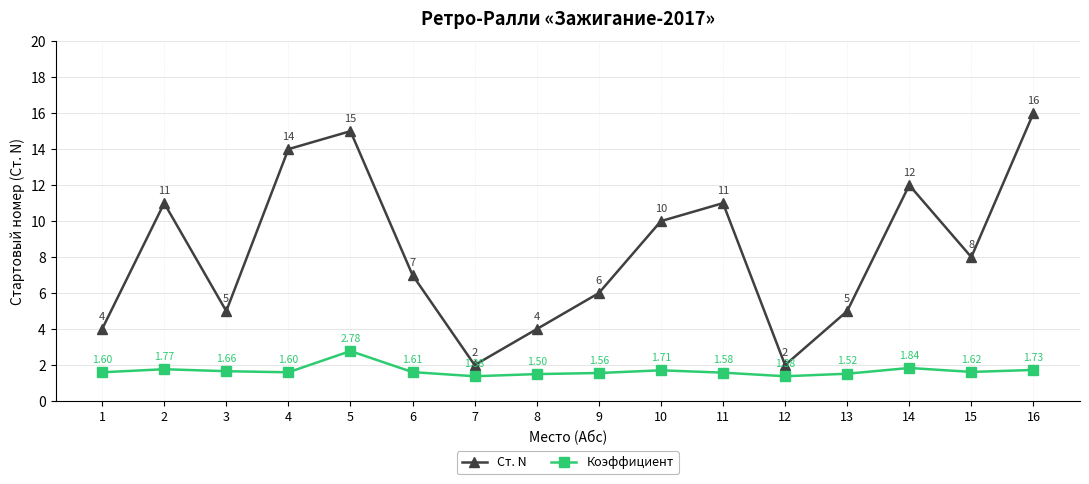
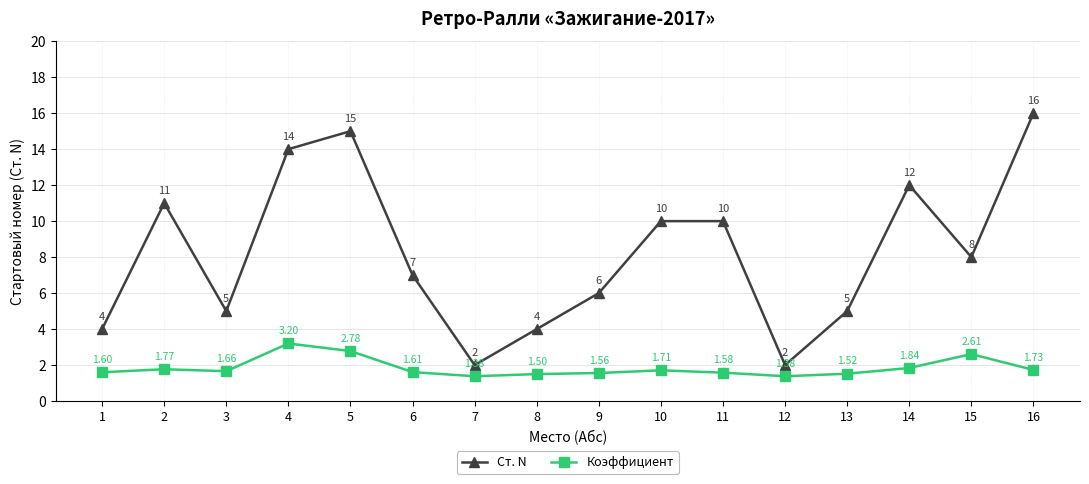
  {
    "Ст. N": {
      "1": 4,
      "2": 11,
      "3": 5,
      "4": 14,
      "5": 15,
      "6": 7,
      "7": 2,
      "8": 4,
      "9": 6,
      "10": 10,
-     "11": 11,
+     "11": 10,
      "12": 2,
      "13": 5,
      "14": 12,
      "15": 8,
      "16": 16
    },
    "Коэффициент": {
      "1": 1.60,
      "2": 1.77,
      "3": 1.66,
-     "4": 1.60,
+     "4": 3.20,
      "5": 2.78,
      "6": 1.61,
      "8": 1.50,
      "9": 1.56,
      "10": 1.71,
      "11": 1.58,
      "13": 1.52,
      "14": 1.84,
-     "15": 1.62,
+     "15": 2.61,
      "16": 1.73
    }
  }
